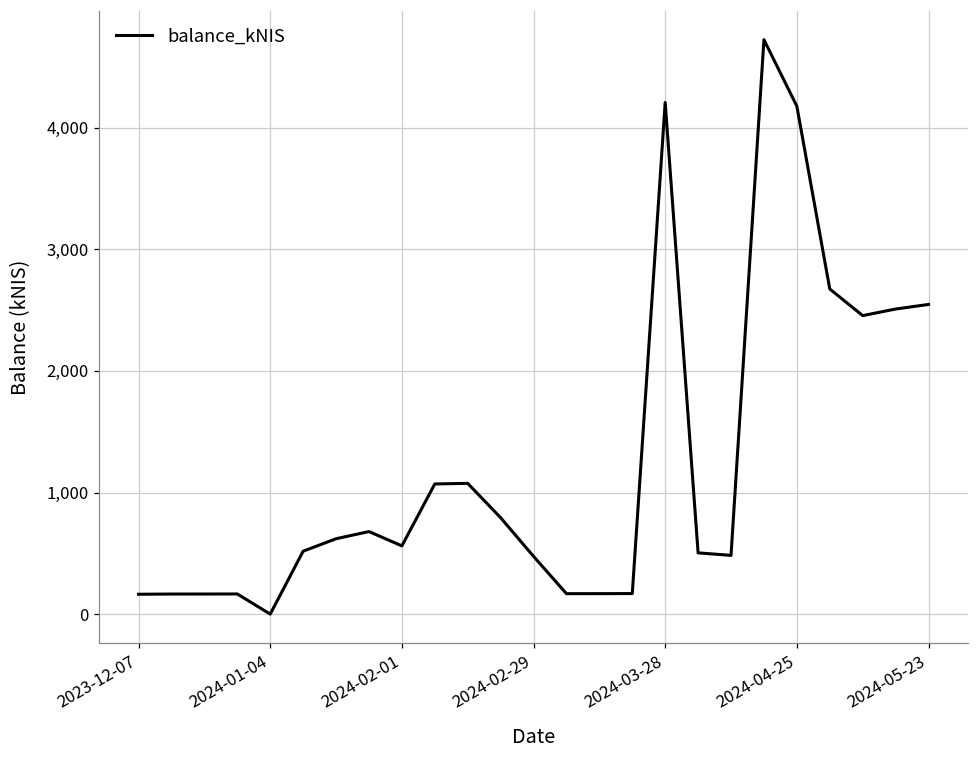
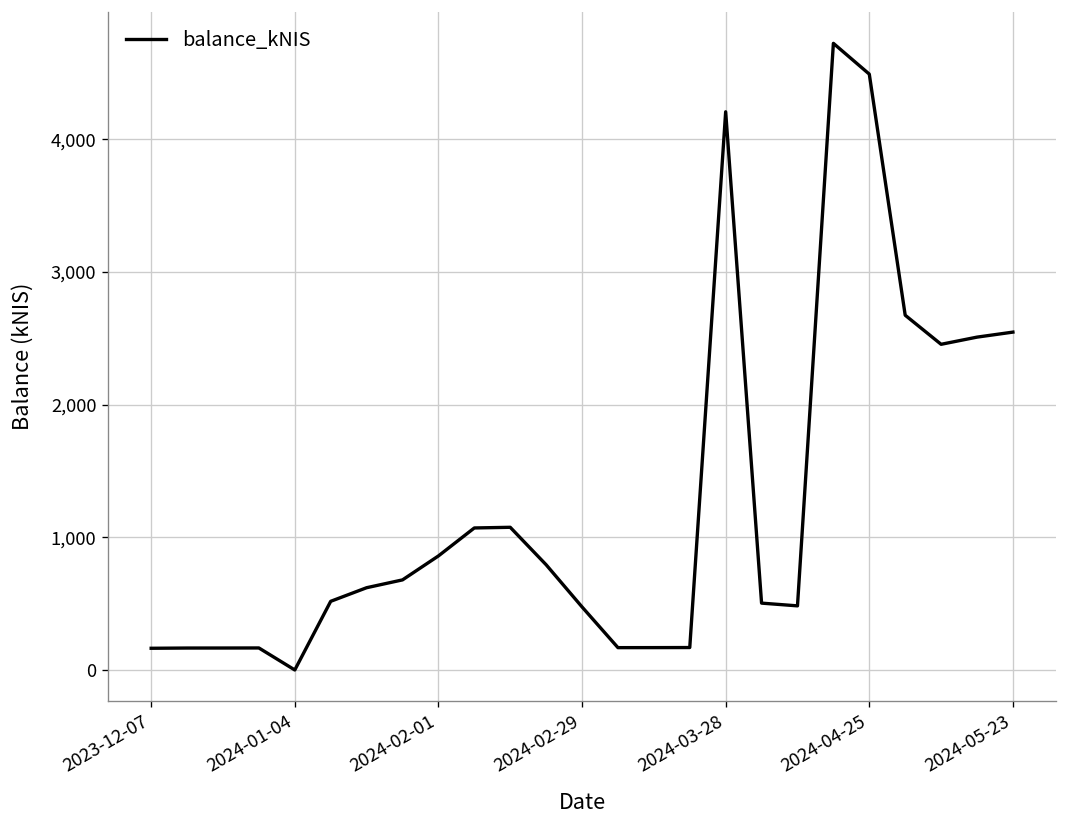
  {
    "2023-12-07": "160",
    "2024-01-04": "0",
-   "2024-02-01": "560",
+   "2024-02-01": "860",
    "2024-02-29": "480",
    "2024-03-28": "4,210",
-   "2024-04-25": "4,180",
+   "2024-04-25": "4,490",
    "2024-05-23": "2,550"
  }
